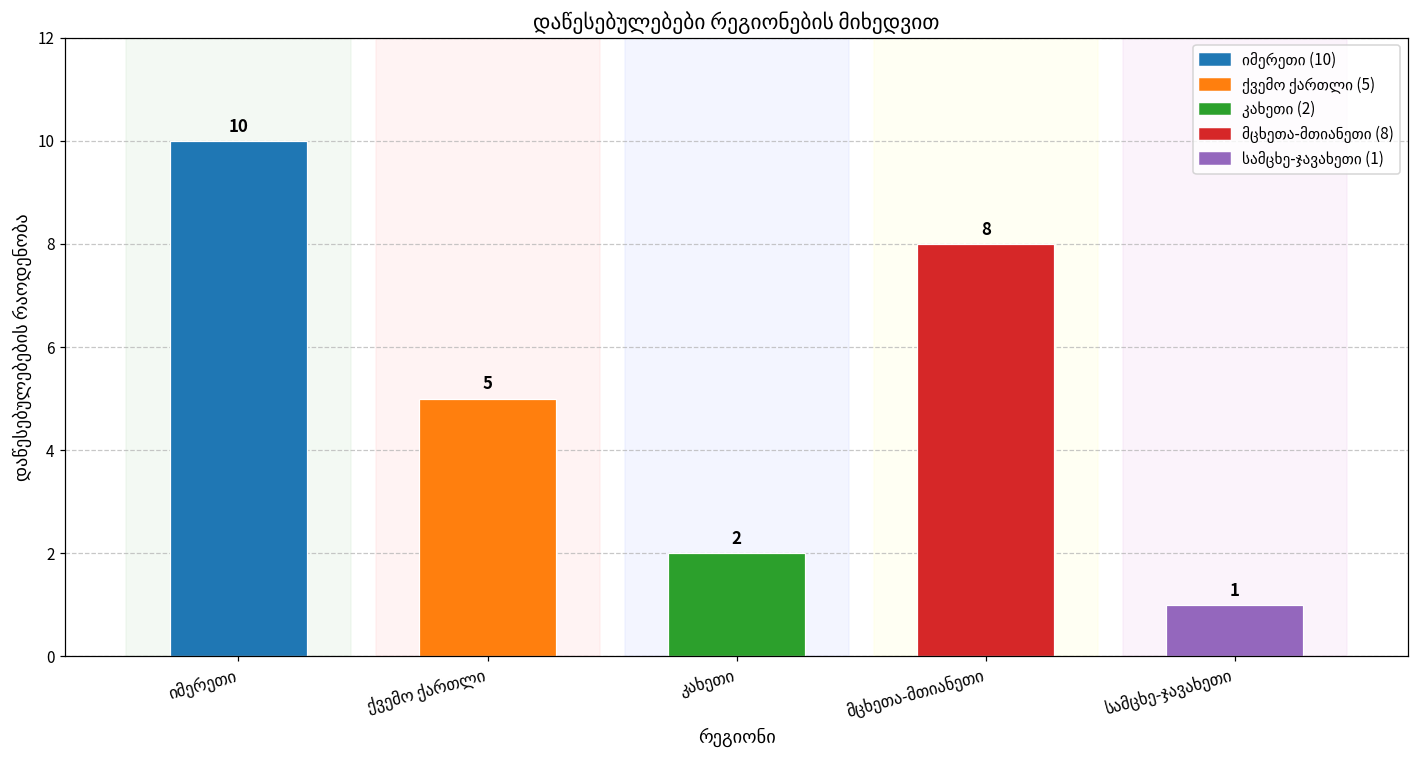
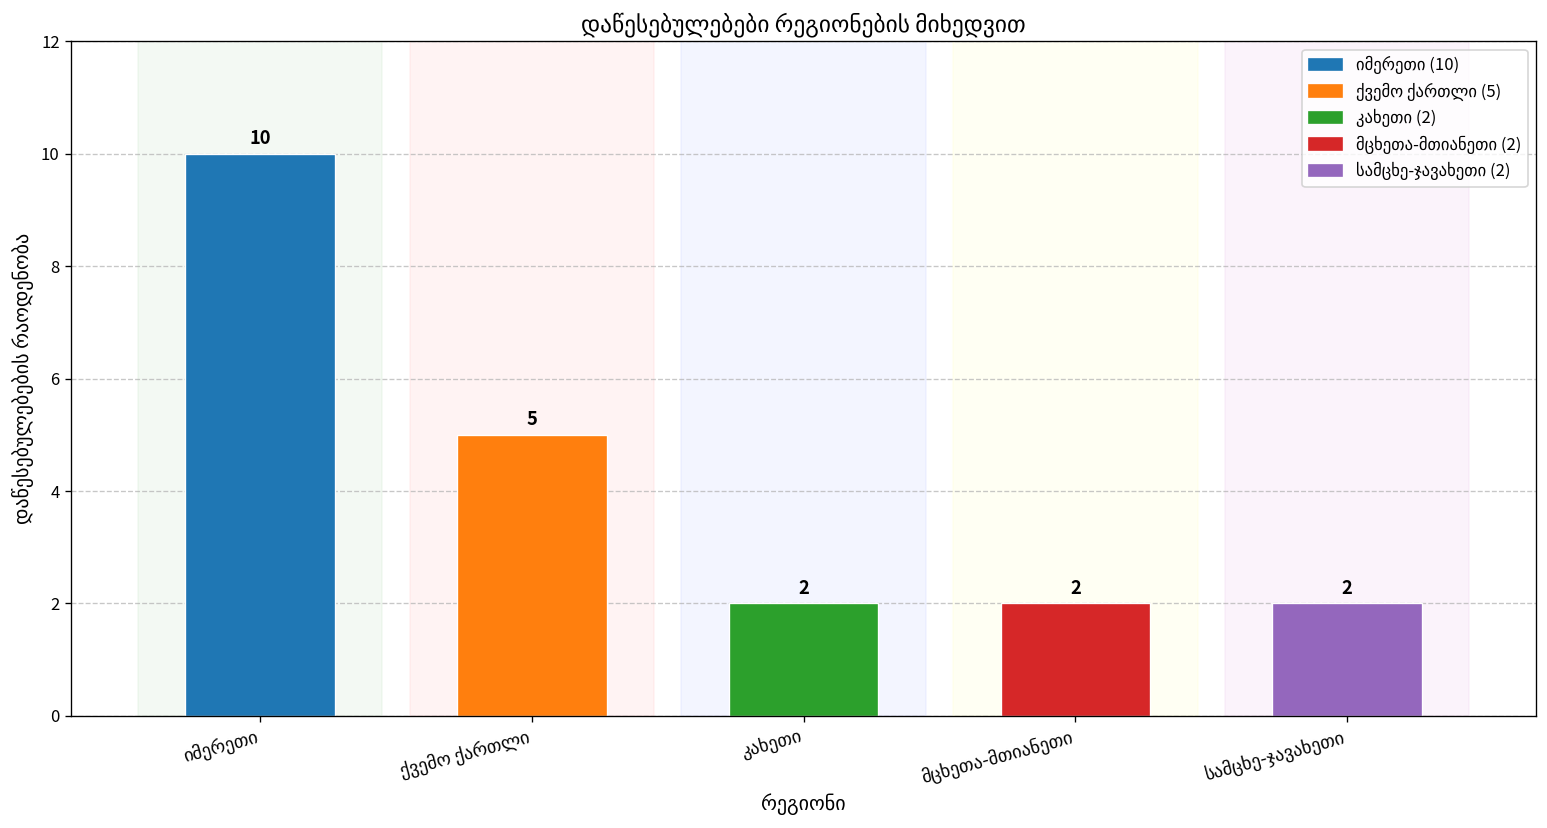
  {
    "იმერეთი": 10,
    "ქვემო ქართლი": 5,
    "კახეთი": 2,
-   "მცხეთა-მთიანეთი": 8,
-   "სამცხე-ჯავახეთი": 1
+   "მცხეთა-მთიანეთი": 2,
+   "სამცხე-ჯავახეთი": 2
  }
